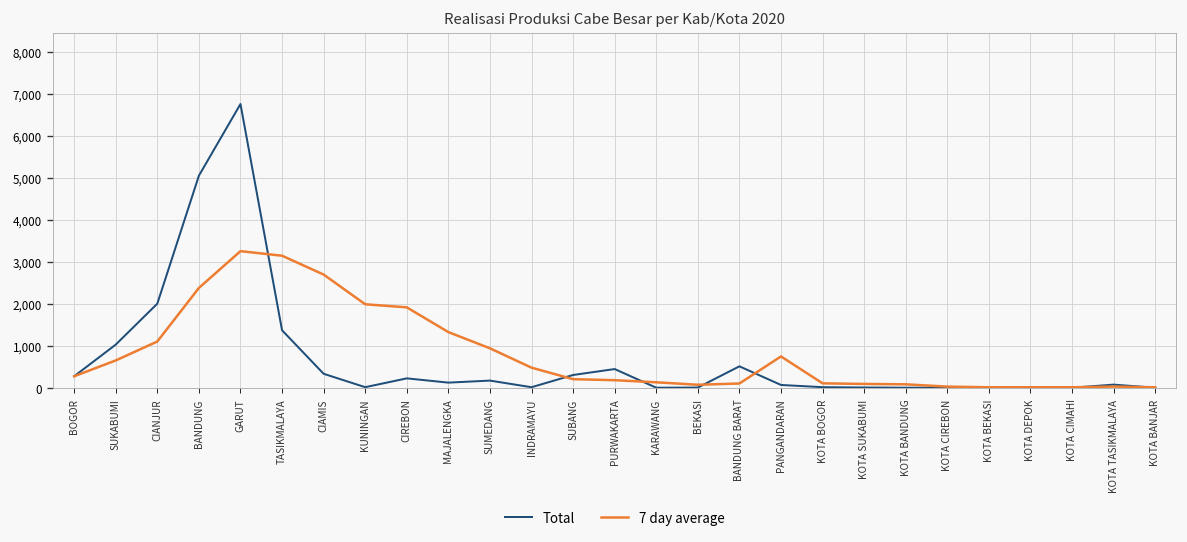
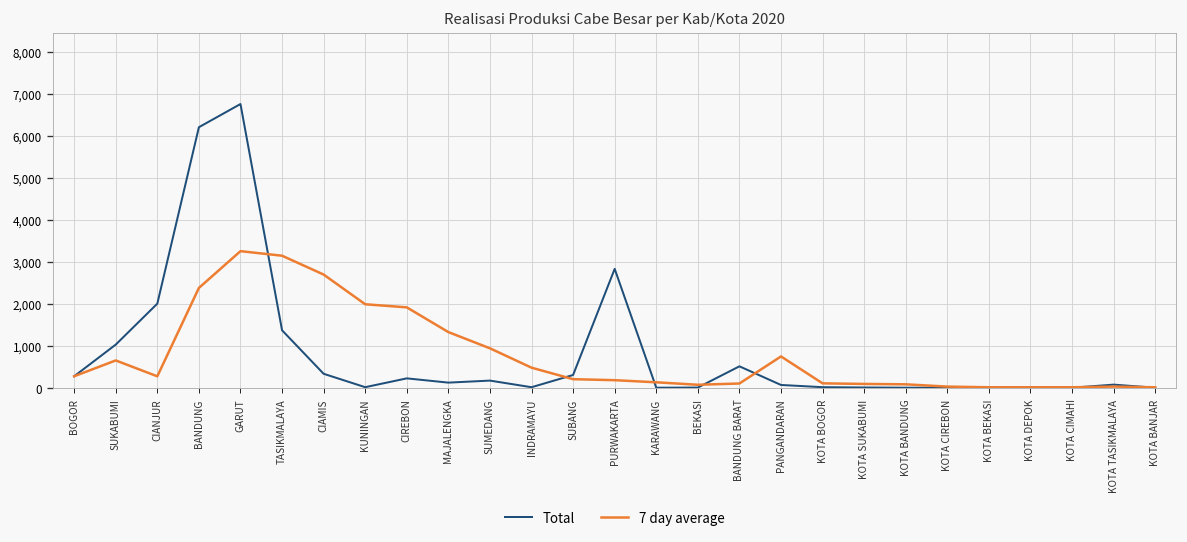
  {
    "Total": {
      "SUKABUMI": "1,000",
      "CIANJUR": "2,000",
-     "BANDUNG": "5,100",
+     "BANDUNG": "6,200",
      "GARUT": "6,800",
      "TASIKMALAYA": "1,400",
      "CIAMIS": "300",
      "KUNINGAN": "0",
      "CIREBON": "200",
      "MAJALENGKA": "100",
      "SUMEDANG": "200",
      "INDRAMAYU": "0",
      "SUBANG": "300",
-     "PURWAKARTA": "400",
+     "PURWAKARTA": "2,800",
      "KARAWANG": "0",
      "BANDUNG BARAT": "500",
      "PANGANDARAN": "100",
      "KOTA BOGOR": "0",
      "KOTA SUKABUMI": "0",
      "KOTA BANDUNG": "0"
    },
    "7 day average": {
      "SUKABUMI": "600",
-     "CIANJUR": "1,100",
+     "CIANJUR": "300",
      "BANDUNG": "2,400",
      "GARUT": "3,300",
      "TASIKMALAYA": "3,100",
      "CIAMIS": "2,700",
      "KUNINGAN": "2,000",
      "CIREBON": "1,900",
      "MAJALENGKA": "1,300",
      "SUMEDANG": "900",
      "INDRAMAYU": "500",
      "SUBANG": "200",
      "PURWAKARTA": "200",
      "KARAWANG": "100",
      "BANDUNG BARAT": "100",
      "PANGANDARAN": "700",
      "KOTA BOGOR": "100",
      "KOTA SUKABUMI": "100",
      "KOTA BANDUNG": "100"
    }
  }
